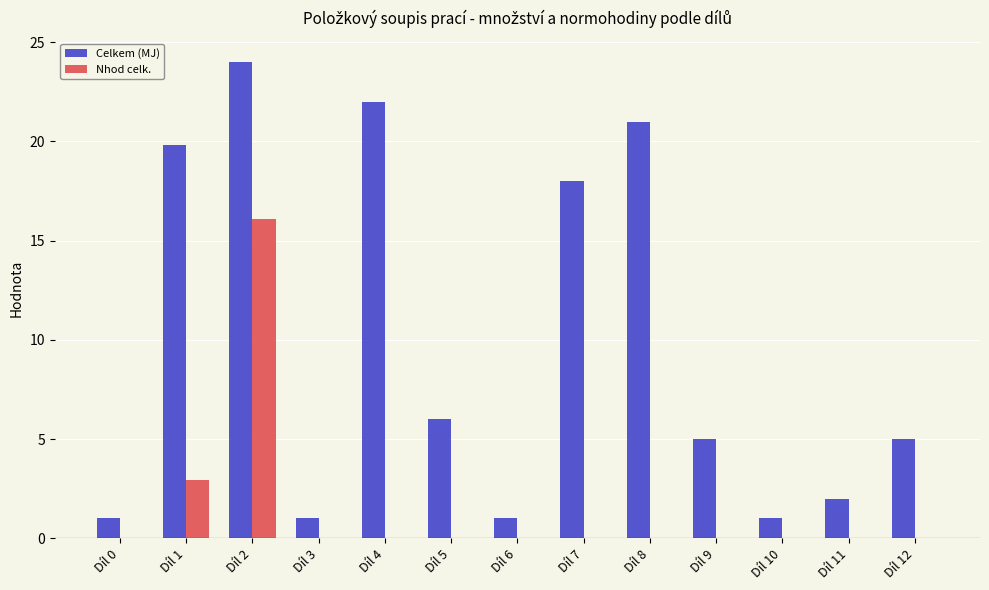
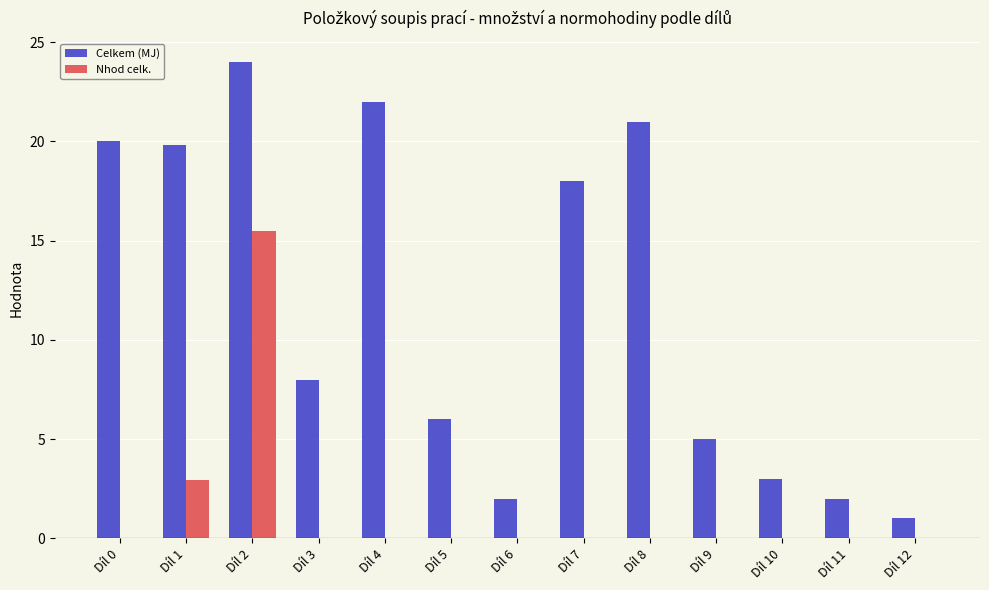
  {
    "Celkem (MJ)": {
-     "Díl 0": 1,
+     "Díl 0": 20,
      "Díl 1": 19.8,
      "Díl 2": 24,
-     "Díl 3": 1,
+     "Díl 3": 8,
      "Díl 4": 22,
      "Díl 5": 6,
-     "Díl 6": 1,
+     "Díl 6": 2,
      "Díl 7": 18,
      "Díl 8": 21,
      "Díl 9": 5,
-     "Díl 10": 1,
+     "Díl 10": 3,
      "Díl 11": 2,
-     "Díl 12": 5
+     "Díl 12": 1
    },
    "Nhod celk.": {
      "Díl 0": 0.0,
      "Díl 1": 2.9,
-     "Díl 2": 16.1,
+     "Díl 2": 15.5,
      "Díl 3": 0.0,
      "Díl 4": 0.0,
      "Díl 5": 0.0,
      "Díl 6": 0.0,
      "Díl 7": 0.0,
      "Díl 8": 0.0,
      "Díl 9": 0.0,
      "Díl 10": 0.0,
      "Díl 11": 0.0,
      "Díl 12": 0.0
    }
  }
